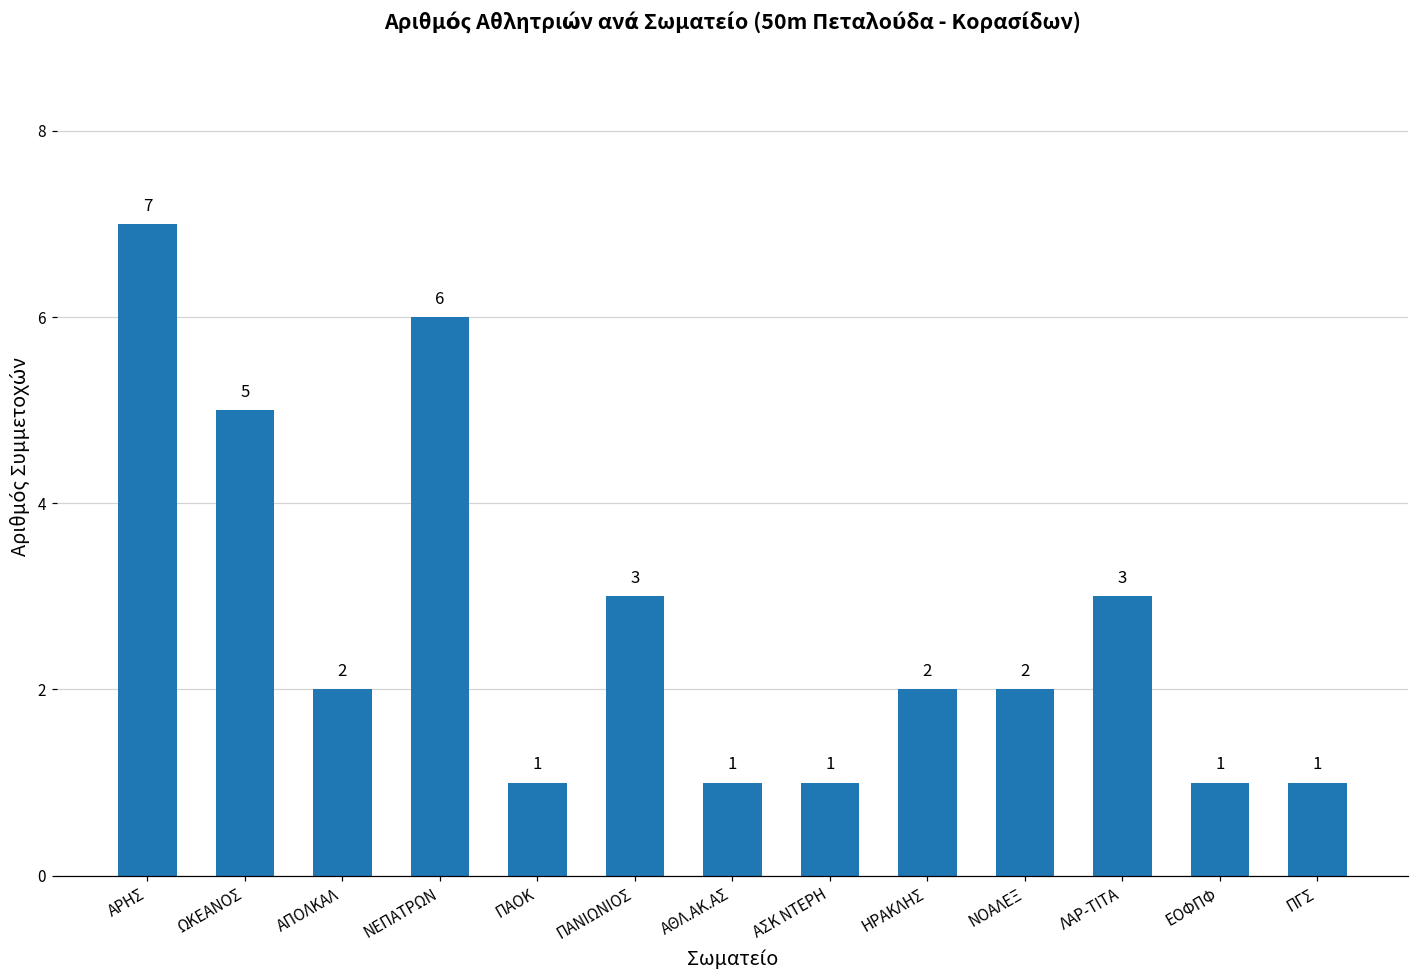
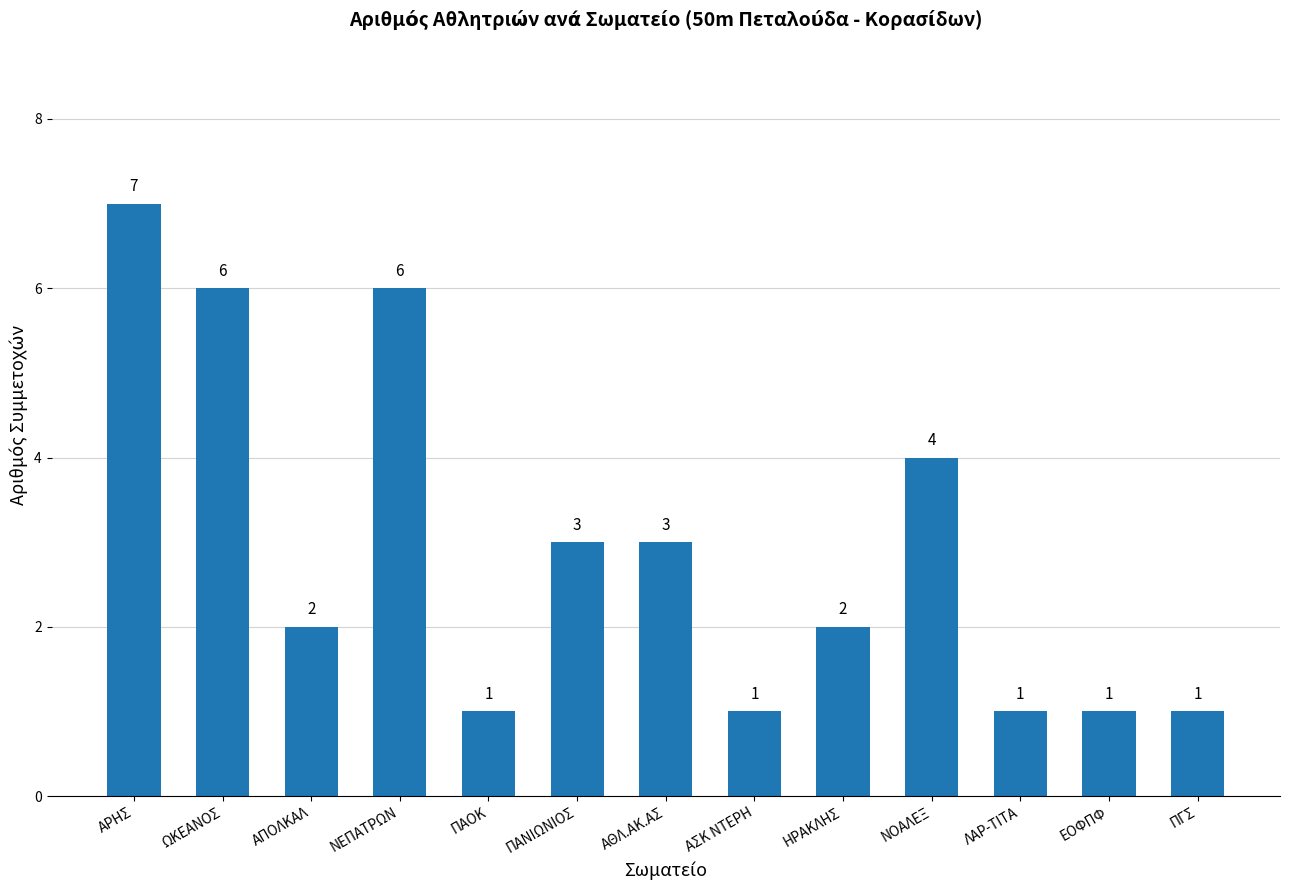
  {
    "ΑΡΗΣ": 7,
-   "ΩΚΕΑΝΟΣ": 5,
+   "ΩΚΕΑΝΟΣ": 6,
    "ΑΠΟΛΚΑΛ": 2,
    "ΝΕΠΑΤΡΩΝ": 6,
    "ΠΑΟΚ": 1,
    "ΠΑΝΙΩΝΙΟΣ": 3,
-   "ΑΘΛ.ΑΚ.ΑΣ": 1,
+   "ΑΘΛ.ΑΚ.ΑΣ": 3,
    "ΑΣΚ ΝΤΕΡΗ": 1,
    "ΗΡΑΚΛΗΣ": 2,
-   "ΝΟΑΛΕΞ": 2,
-   "ΛΑΡ-ΤΙΤΑ": 3,
+   "ΝΟΑΛΕΞ": 4,
+   "ΛΑΡ-ΤΙΤΑ": 1,
    "ΕΟΦΠΦ": 1,
    "ΠΓΣ": 1
  }
